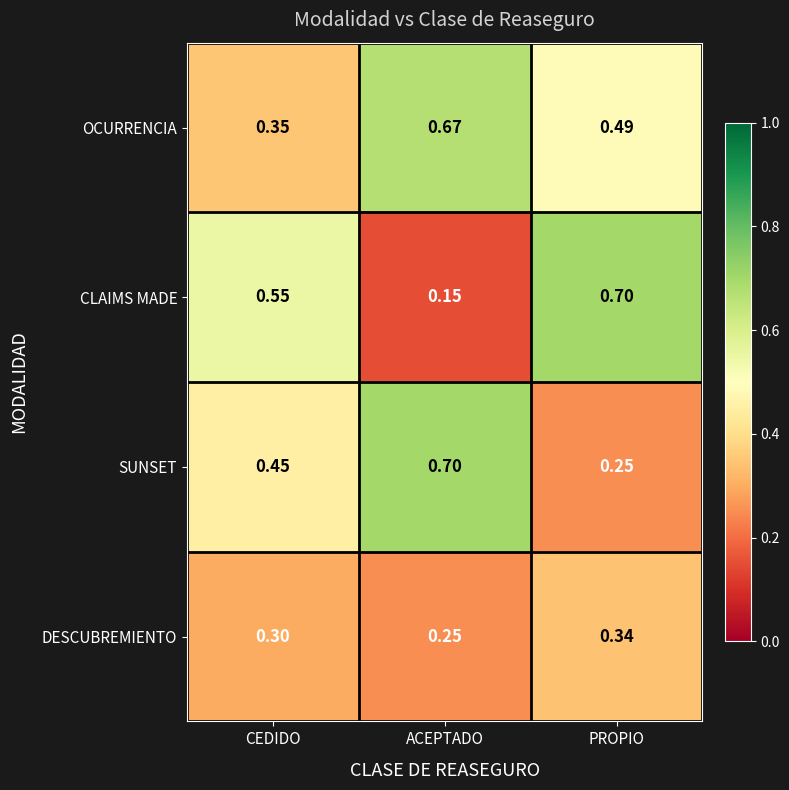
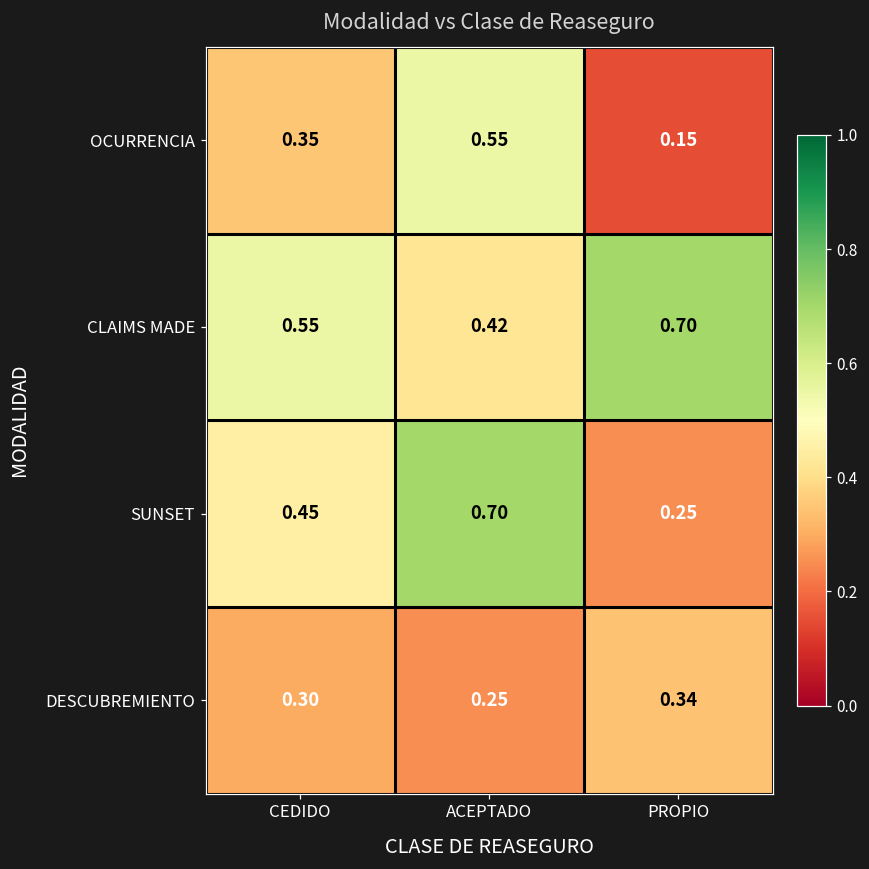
  {
    "OCURRENCIA": {
      "CEDIDO": 0.35,
-     "ACEPTADO": 0.67,
-     "PROPIO": 0.49
+     "ACEPTADO": 0.55,
+     "PROPIO": 0.15
    },
    "CLAIMS MADE": {
      "CEDIDO": 0.55,
-     "ACEPTADO": 0.15,
+     "ACEPTADO": 0.42,
      "PROPIO": 0.70
    },
    "SUNSET": {
      "CEDIDO": 0.45,
      "ACEPTADO": 0.70,
      "PROPIO": 0.25
    },
    "DESCUBREMIENTO": {
      "CEDIDO": 0.30,
      "ACEPTADO": 0.25,
      "PROPIO": 0.34
    }
  }
